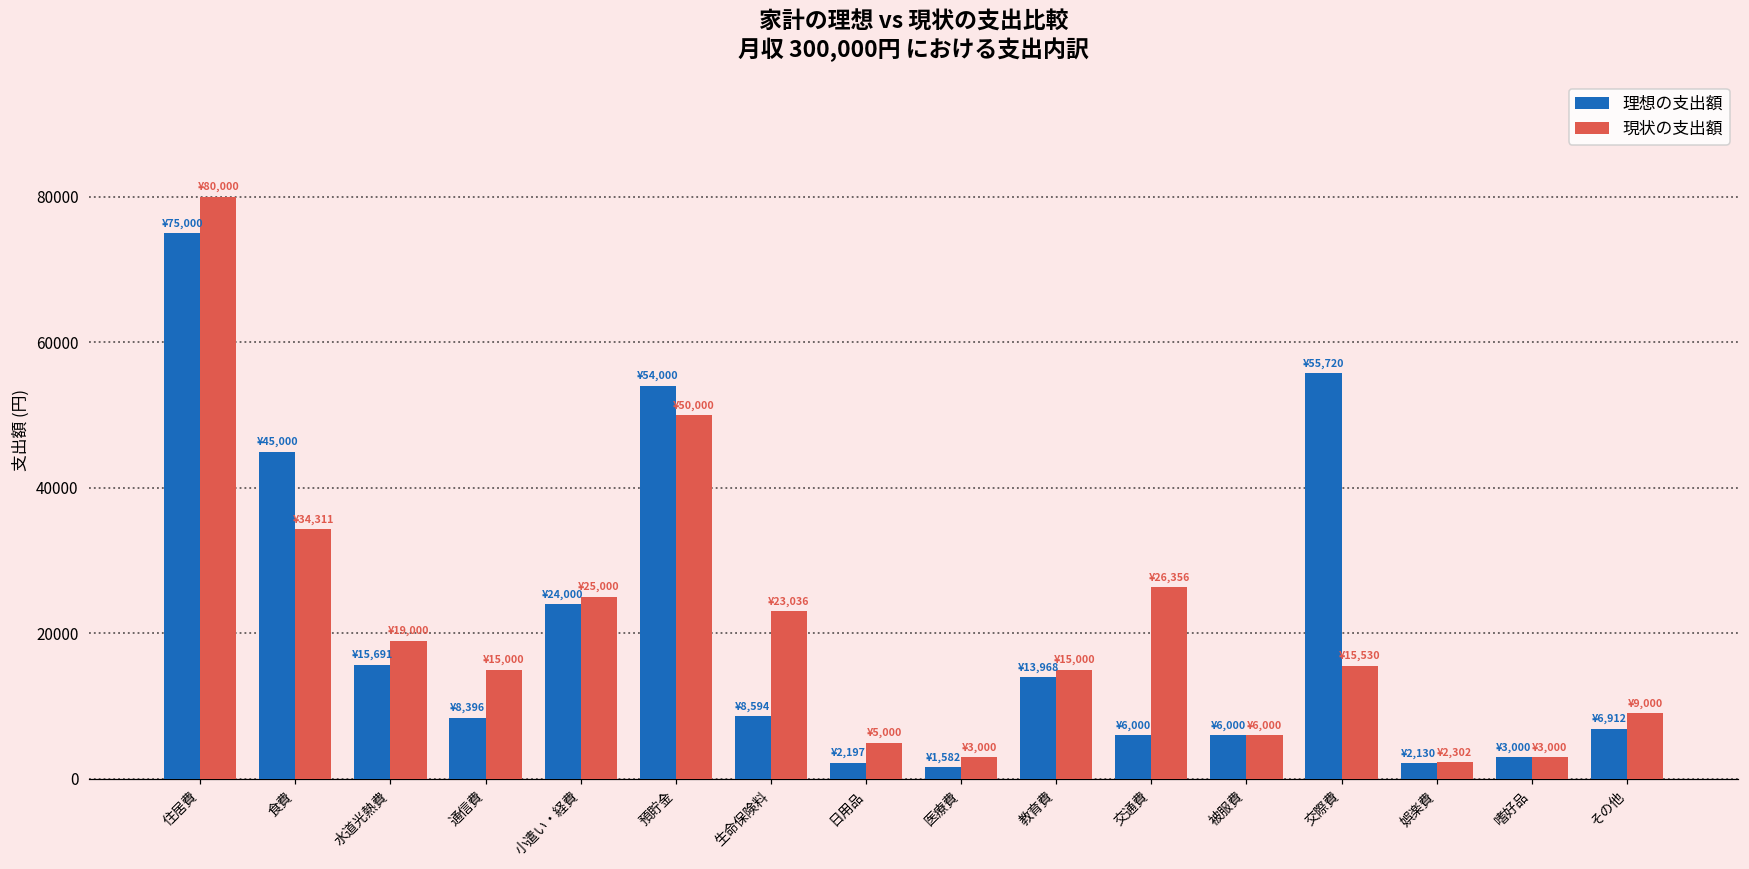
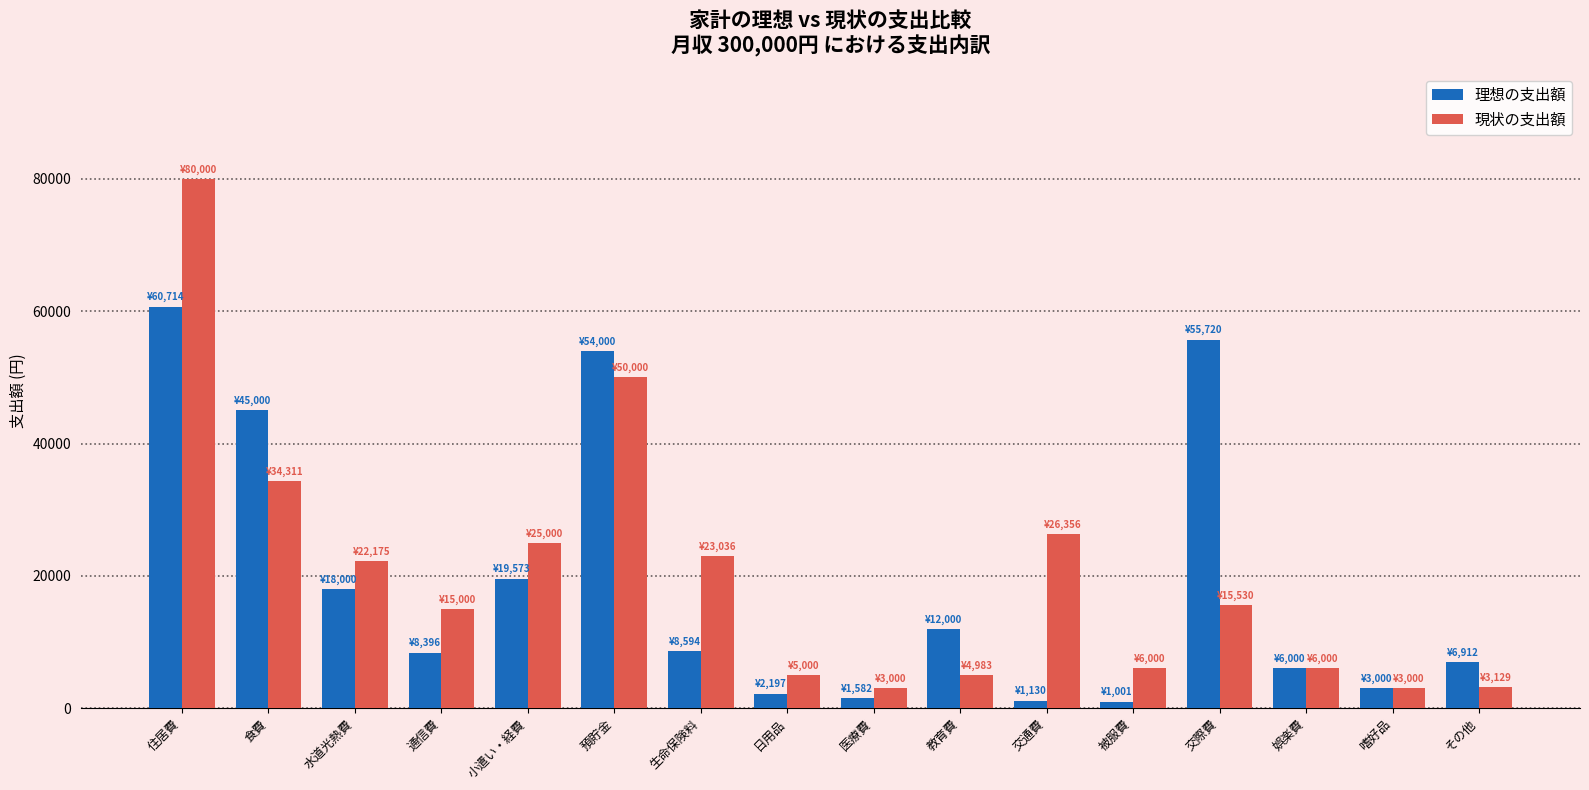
  {
    "理想の支出額": {
-     "住居費": "¥75,000",
+     "住居費": "¥60,714",
      "食費": "¥45,000",
-     "水道光熱費": "¥15,691",
+     "水道光熱費": "¥18,000",
      "通信費": "¥8,396",
-     "小遣い・経費": "¥24,000",
+     "小遣い・経費": "¥19,573",
      "預貯金": "¥54,000",
      "生命保険料": "¥8,594",
      "日用品": "¥2,197",
      "医療費": "¥1,582",
-     "教育費": "¥13,968",
-     "交通費": "¥6,000",
-     "被服費": "¥6,000",
+     "教育費": "¥12,000",
+     "交通費": "¥1,130",
+     "被服費": "¥1,001",
      "交際費": "¥55,720",
-     "娯楽費": "¥2,130",
+     "娯楽費": "¥6,000",
      "嗜好品": "¥3,000",
      "その他": "¥6,912"
    },
    "現状の支出額": {
      "住居費": "¥80,000",
      "食費": "¥34,311",
-     "水道光熱費": "¥19,000",
+     "水道光熱費": "¥22,175",
      "通信費": "¥15,000",
      "小遣い・経費": "¥25,000",
      "預貯金": "¥50,000",
      "生命保険料": "¥23,036",
      "日用品": "¥5,000",
      "医療費": "¥3,000",
-     "教育費": "¥15,000",
+     "教育費": "¥4,983",
      "交通費": "¥26,356",
      "被服費": "¥6,000",
      "交際費": "¥15,530",
-     "娯楽費": "¥2,302",
+     "娯楽費": "¥6,000",
      "嗜好品": "¥3,000",
-     "その他": "¥9,000"
+     "その他": "¥3,129"
    }
  }
